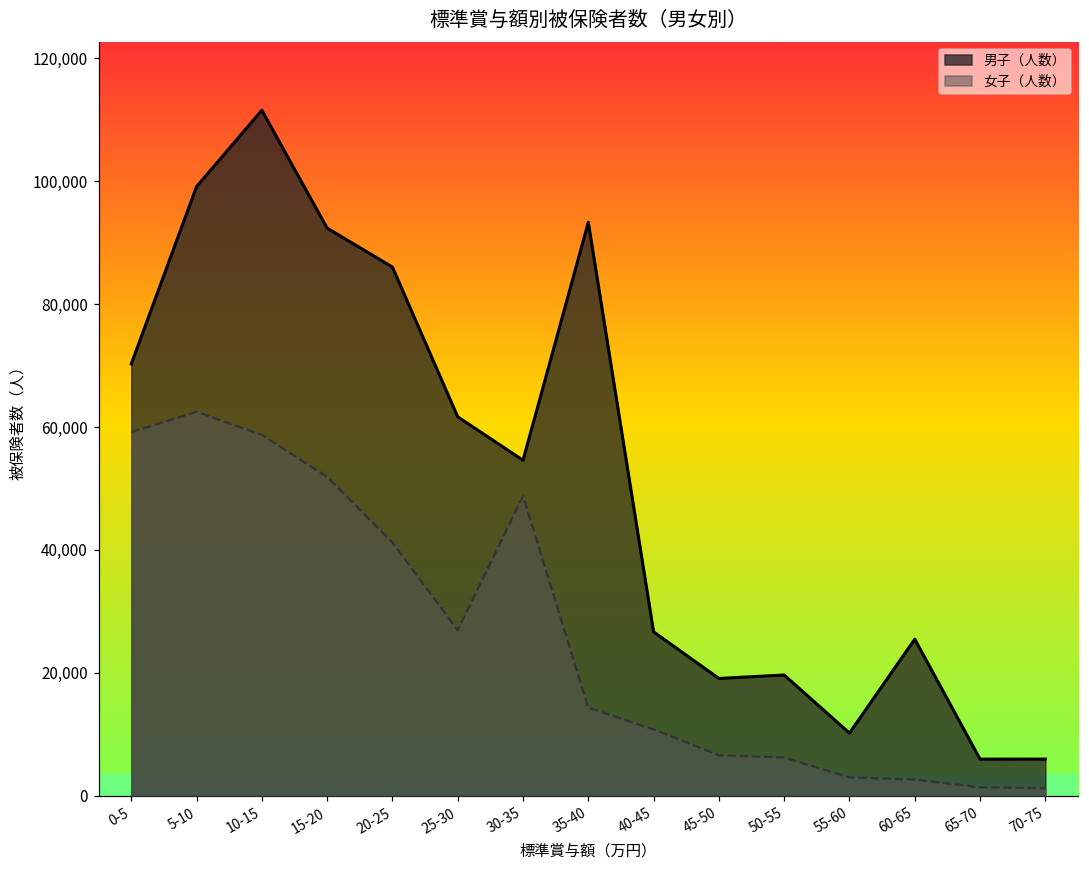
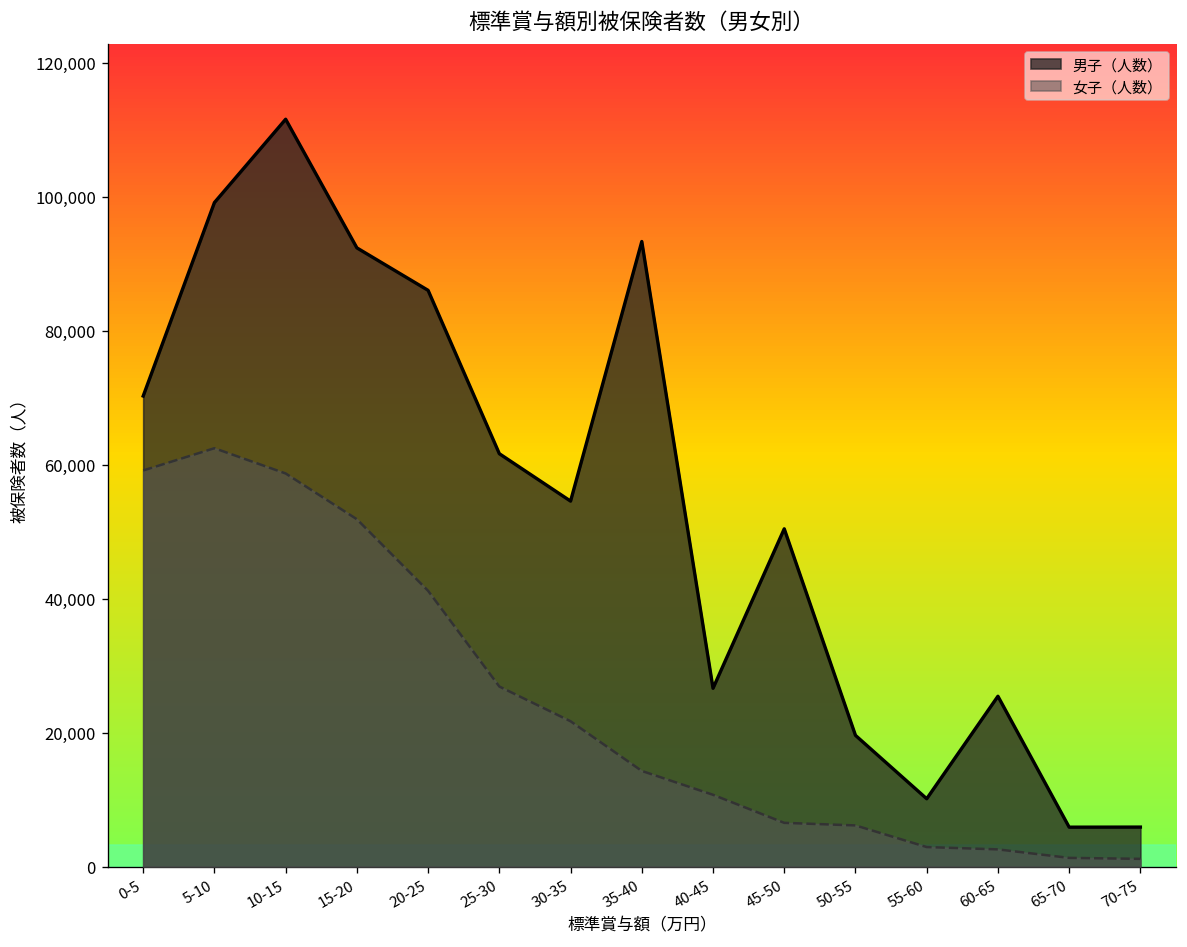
  {
    "男子（人数）": {
      "0-5": "70,000",
      "5-10": "99,000",
      "10-15": "112,000",
      "15-20": "92,000",
      "20-25": "86,000",
      "25-30": "62,000",
      "30-35": "55,000",
      "35-40": "93,000",
      "40-45": "27,000",
-     "45-50": "19,000",
+     "45-50": "50,000",
      "50-55": "20,000",
      "55-60": "10,000",
      "60-65": "25,000",
      "65-70": "6,000",
      "70-75": "6,000"
    },
    "女子（人数）": {
      "0-5": "59,000",
      "5-10": "62,000",
      "10-15": "59,000",
      "15-20": "52,000",
      "20-25": "41,000",
      "25-30": "27,000",
-     "30-35": "49,000",
+     "30-35": "22,000",
      "35-40": "14,000",
      "40-45": "11,000",
      "45-50": "7,000",
      "50-55": "6,000"
    }
  }
